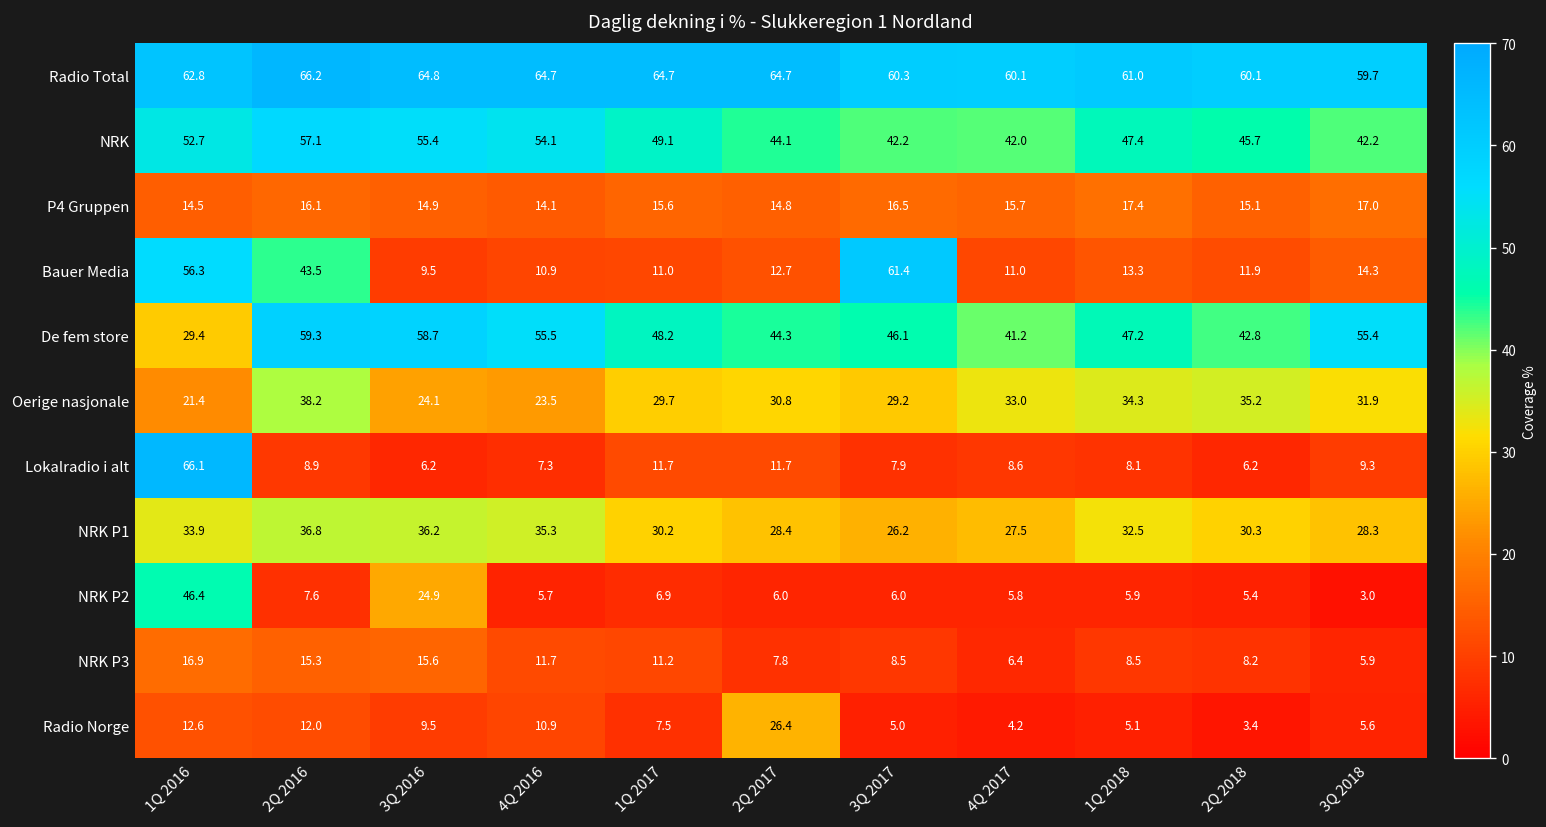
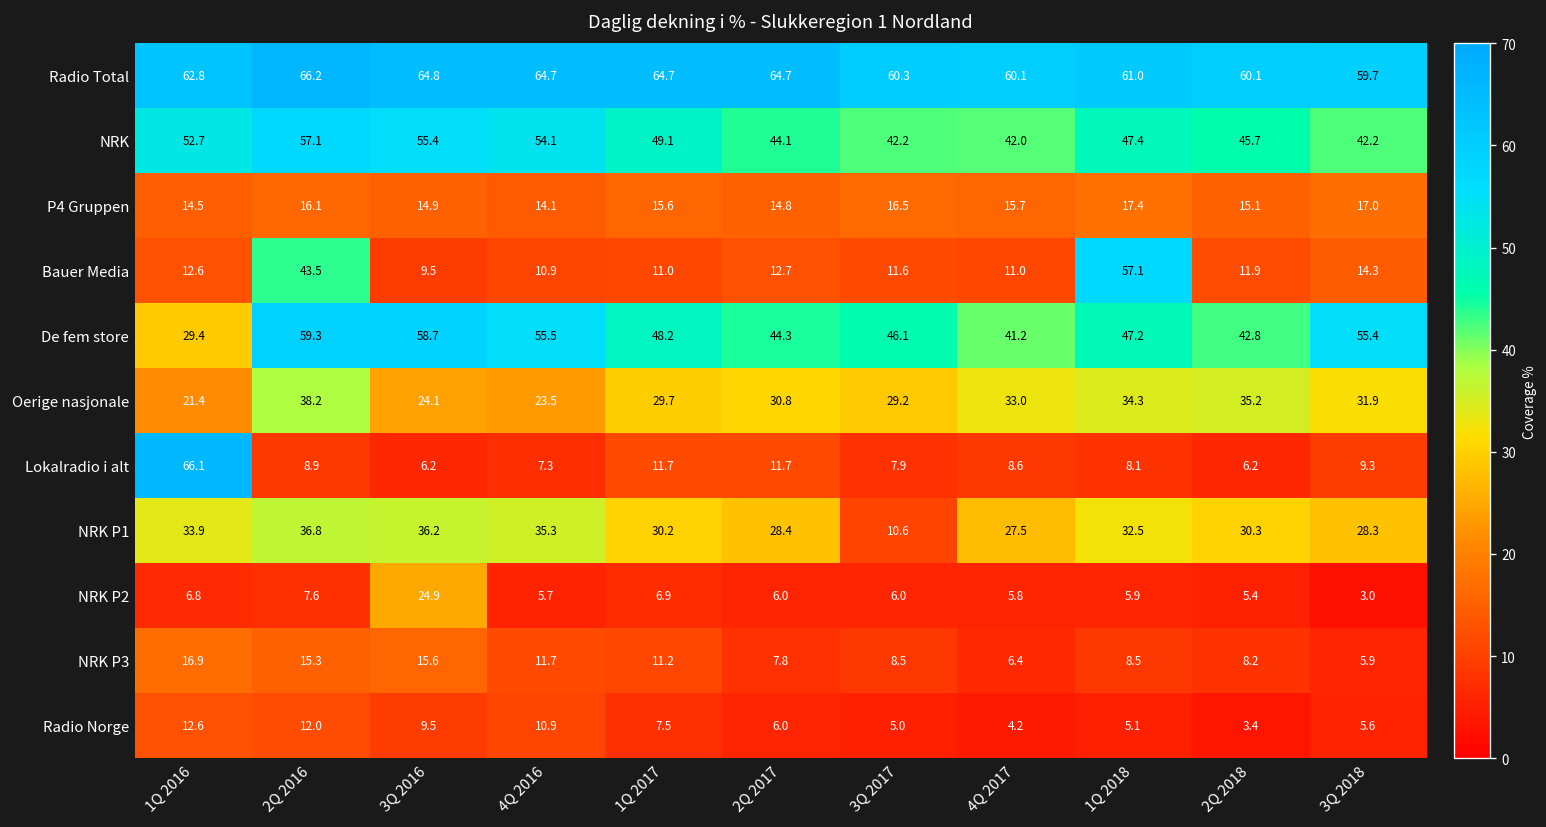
  {
    "Radio Total": {
      "1Q 2016": 62.8,
      "2Q 2016": 66.2,
      "3Q 2016": 64.8,
      "4Q 2016": 64.7,
      "1Q 2017": 64.7,
      "2Q 2017": 64.7,
      "3Q 2017": 60.3,
      "4Q 2017": 60.1,
      "1Q 2018": 61.0,
      "2Q 2018": 60.1,
      "3Q 2018": 59.7
    },
    "NRK": {
      "1Q 2016": 52.7,
      "2Q 2016": 57.1,
      "3Q 2016": 55.4,
      "4Q 2016": 54.1,
      "1Q 2017": 49.1,
      "2Q 2017": 44.1,
      "3Q 2017": 42.2,
      "4Q 2017": 42.0,
      "1Q 2018": 47.4,
      "2Q 2018": 45.7,
      "3Q 2018": 42.2
    },
    "P4 Gruppen": {
      "1Q 2016": 14.5,
      "2Q 2016": 16.1,
      "3Q 2016": 14.9,
      "4Q 2016": 14.1,
      "1Q 2017": 15.6,
      "2Q 2017": 14.8,
      "3Q 2017": 16.5,
      "4Q 2017": 15.7,
      "1Q 2018": 17.4,
      "2Q 2018": 15.1,
      "3Q 2018": 17.0
    },
    "Bauer Media": {
-     "1Q 2016": 56.3,
+     "1Q 2016": 12.6,
      "2Q 2016": 43.5,
      "3Q 2016": 9.5,
      "4Q 2016": 10.9,
      "1Q 2017": 11.0,
      "2Q 2017": 12.7,
-     "3Q 2017": 61.4,
+     "3Q 2017": 11.6,
      "4Q 2017": 11.0,
-     "1Q 2018": 13.3,
+     "1Q 2018": 57.1,
      "2Q 2018": 11.9,
      "3Q 2018": 14.3
    },
    "De fem store": {
      "1Q 2016": 29.4,
      "2Q 2016": 59.3,
      "3Q 2016": 58.7,
      "4Q 2016": 55.5,
      "1Q 2017": 48.2,
      "2Q 2017": 44.3,
      "3Q 2017": 46.1,
      "4Q 2017": 41.2,
      "1Q 2018": 47.2,
      "2Q 2018": 42.8,
      "3Q 2018": 55.4
    },
    "Oerige nasjonale": {
      "1Q 2016": 21.4,
      "2Q 2016": 38.2,
      "3Q 2016": 24.1,
      "4Q 2016": 23.5,
      "1Q 2017": 29.7,
      "2Q 2017": 30.8,
      "3Q 2017": 29.2,
      "4Q 2017": 33.0,
      "1Q 2018": 34.3,
      "2Q 2018": 35.2,
      "3Q 2018": 31.9
    },
    "Lokalradio i alt": {
      "1Q 2016": 66.1,
      "2Q 2016": 8.9,
      "3Q 2016": 6.2,
      "4Q 2016": 7.3,
      "1Q 2017": 11.7,
      "2Q 2017": 11.7,
      "3Q 2017": 7.9,
      "4Q 2017": 8.6,
      "1Q 2018": 8.1,
      "2Q 2018": 6.2,
      "3Q 2018": 9.3
    },
    "NRK P1": {
      "1Q 2016": 33.9,
      "2Q 2016": 36.8,
      "3Q 2016": 36.2,
      "4Q 2016": 35.3,
      "1Q 2017": 30.2,
      "2Q 2017": 28.4,
-     "3Q 2017": 26.2,
+     "3Q 2017": 10.6,
      "4Q 2017": 27.5,
      "1Q 2018": 32.5,
      "2Q 2018": 30.3,
      "3Q 2018": 28.3
    },
    "NRK P2": {
-     "1Q 2016": 46.4,
+     "1Q 2016": 6.8,
      "2Q 2016": 7.6,
      "3Q 2016": 24.9,
      "4Q 2016": 5.7,
      "1Q 2017": 6.9,
      "2Q 2017": 6.0,
      "3Q 2017": 6.0,
      "4Q 2017": 5.8,
      "1Q 2018": 5.9,
      "2Q 2018": 5.4,
      "3Q 2018": 3.0
    },
    "NRK P3": {
      "1Q 2016": 16.9,
      "2Q 2016": 15.3,
      "3Q 2016": 15.6,
      "4Q 2016": 11.7,
      "1Q 2017": 11.2,
      "2Q 2017": 7.8,
      "3Q 2017": 8.5,
      "4Q 2017": 6.4,
      "1Q 2018": 8.5,
      "2Q 2018": 8.2,
      "3Q 2018": 5.9
    },
    "Radio Norge": {
      "1Q 2016": 12.6,
      "2Q 2016": 12.0,
      "3Q 2016": 9.5,
      "4Q 2016": 10.9,
      "1Q 2017": 7.5,
-     "2Q 2017": 26.4,
+     "2Q 2017": 6.0,
      "3Q 2017": 5.0,
      "4Q 2017": 4.2,
      "1Q 2018": 5.1,
      "2Q 2018": 3.4,
      "3Q 2018": 5.6
    }
  }
